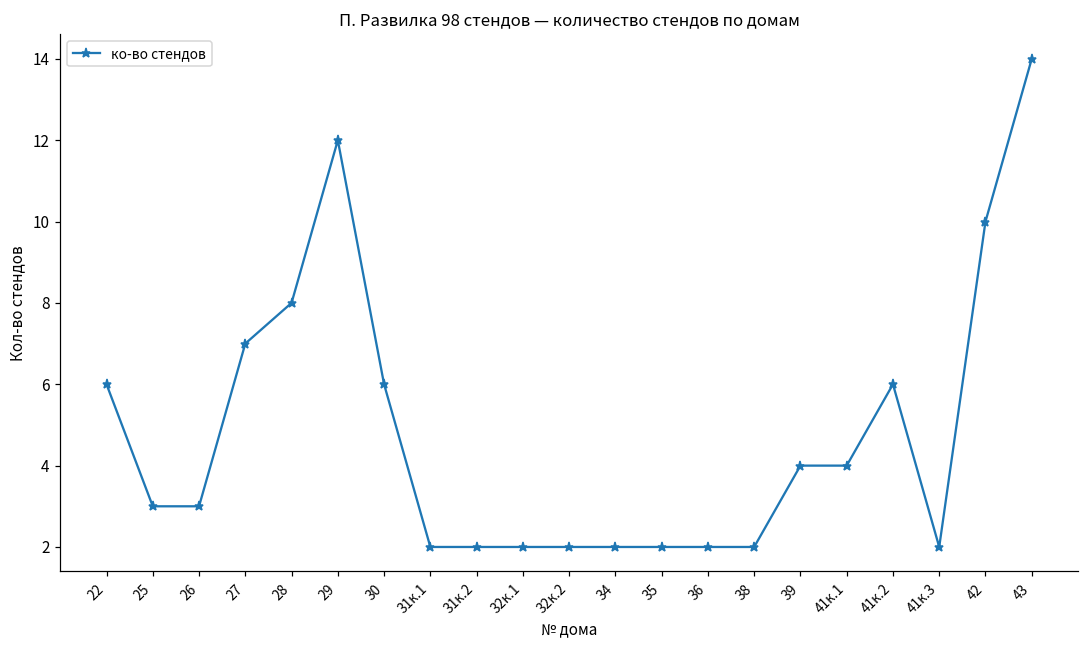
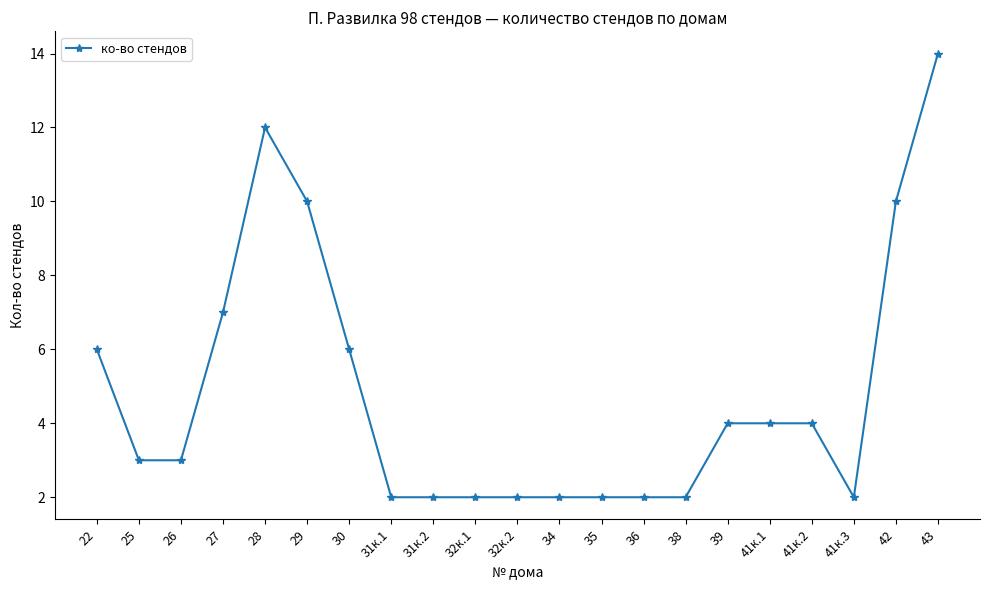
  {
    "22": 6,
    "25": 3,
    "26": 3,
    "27": 7,
-   "28": 8,
-   "29": 12,
+   "28": 12,
+   "29": 10,
    "30": 6,
    "31к.1": 2,
    "31к.2": 2,
    "32к.1": 2,
    "32к.2": 2,
    "34": 2,
    "35": 2,
    "36": 2,
    "38": 2,
    "39": 4,
    "41к.1": 4,
-   "41к.2": 6,
+   "41к.2": 4,
    "41к.3": 2,
    "42": 10,
    "43": 14
  }
